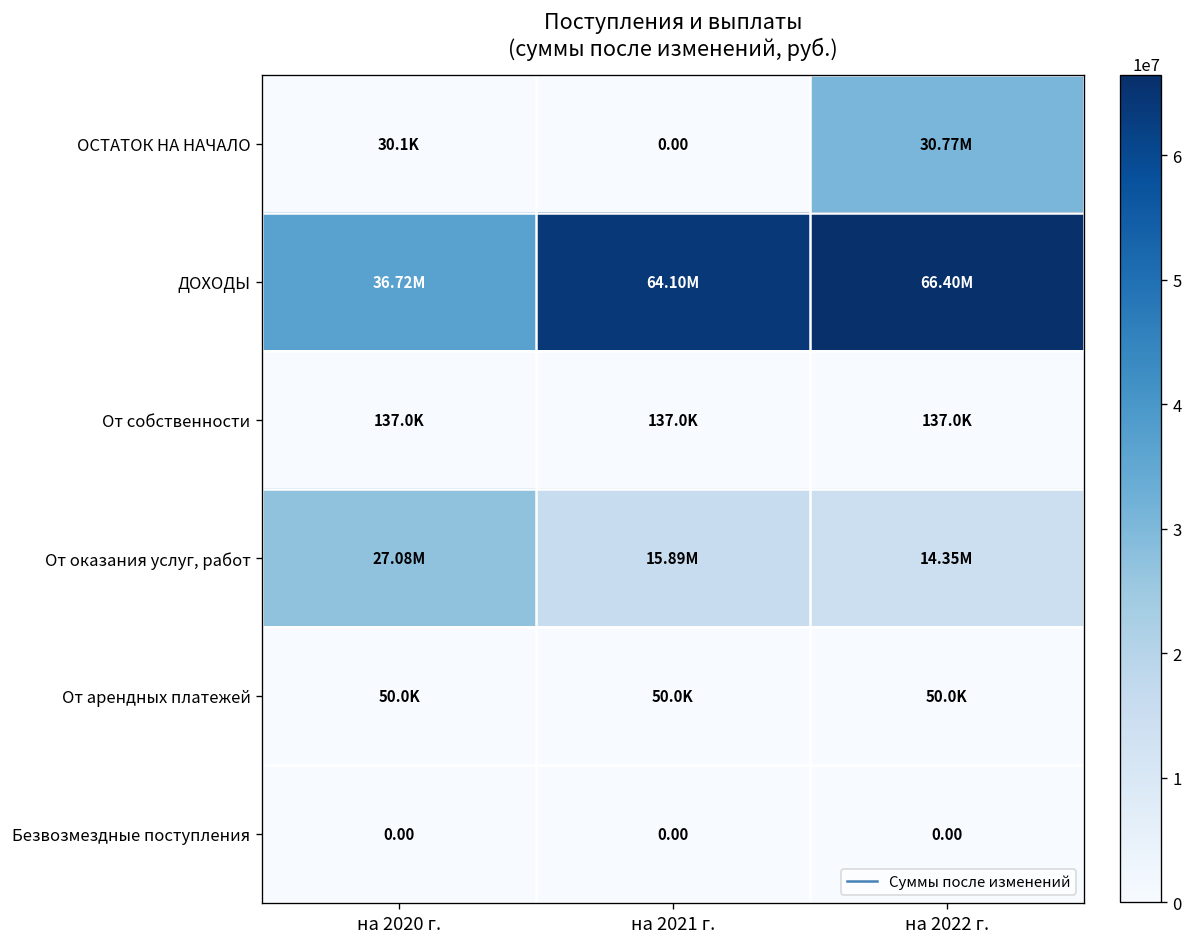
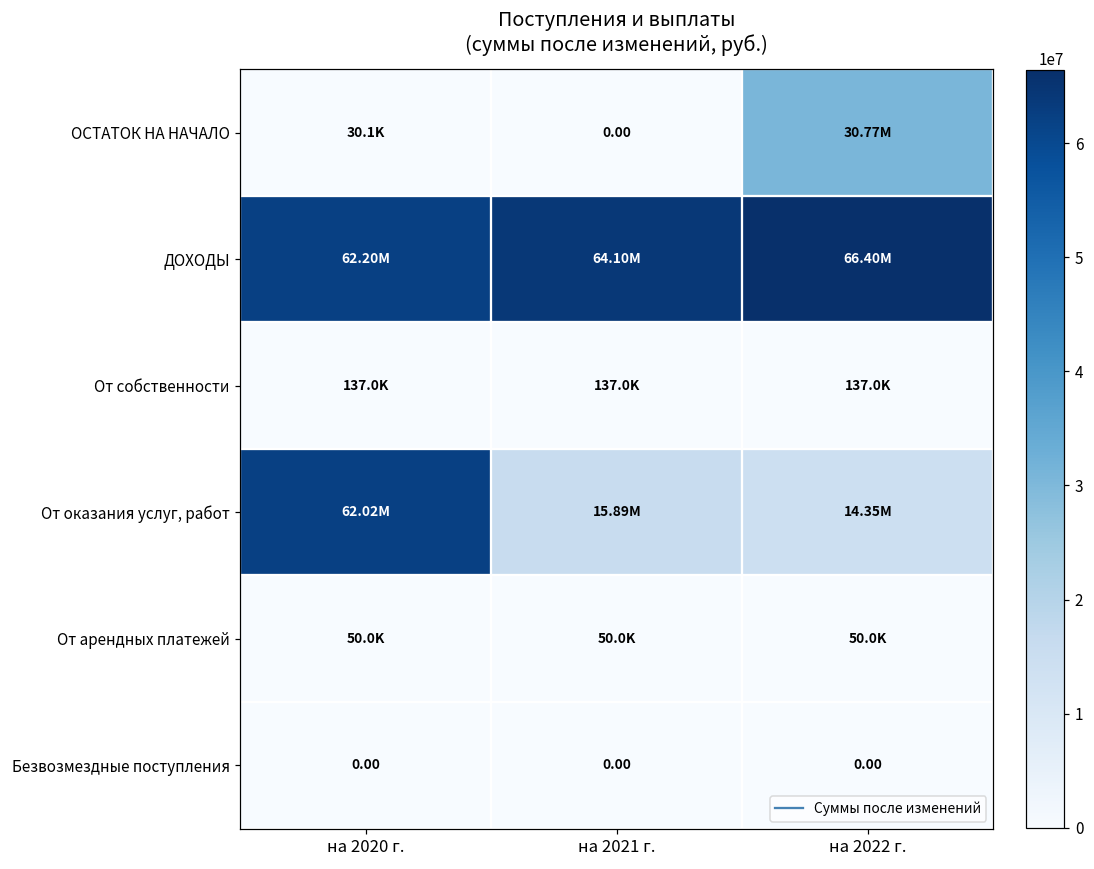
  {
    "ОСТАТОК НА НАЧАЛО": {
      "на 2020 г.": "30.1K",
      "на 2021 г.": "0.00",
      "на 2022 г.": "30.77M"
    },
    "ДОХОДЫ": {
-     "на 2020 г.": "36.72M",
+     "на 2020 г.": "62.20M",
      "на 2021 г.": "64.10M",
      "на 2022 г.": "66.40M"
    },
    "От собственности": {
      "на 2020 г.": "137.0K",
      "на 2021 г.": "137.0K",
      "на 2022 г.": "137.0K"
    },
    "От оказания услуг, работ": {
-     "на 2020 г.": "27.08M",
+     "на 2020 г.": "62.02M",
      "на 2021 г.": "15.89M",
      "на 2022 г.": "14.35M"
    },
    "От арендных платежей": {
      "на 2020 г.": "50.0K",
      "на 2021 г.": "50.0K",
      "на 2022 г.": "50.0K"
    },
    "Безвозмездные поступления": {
      "на 2020 г.": "0.00",
      "на 2021 г.": "0.00",
      "на 2022 г.": "0.00"
    }
  }
